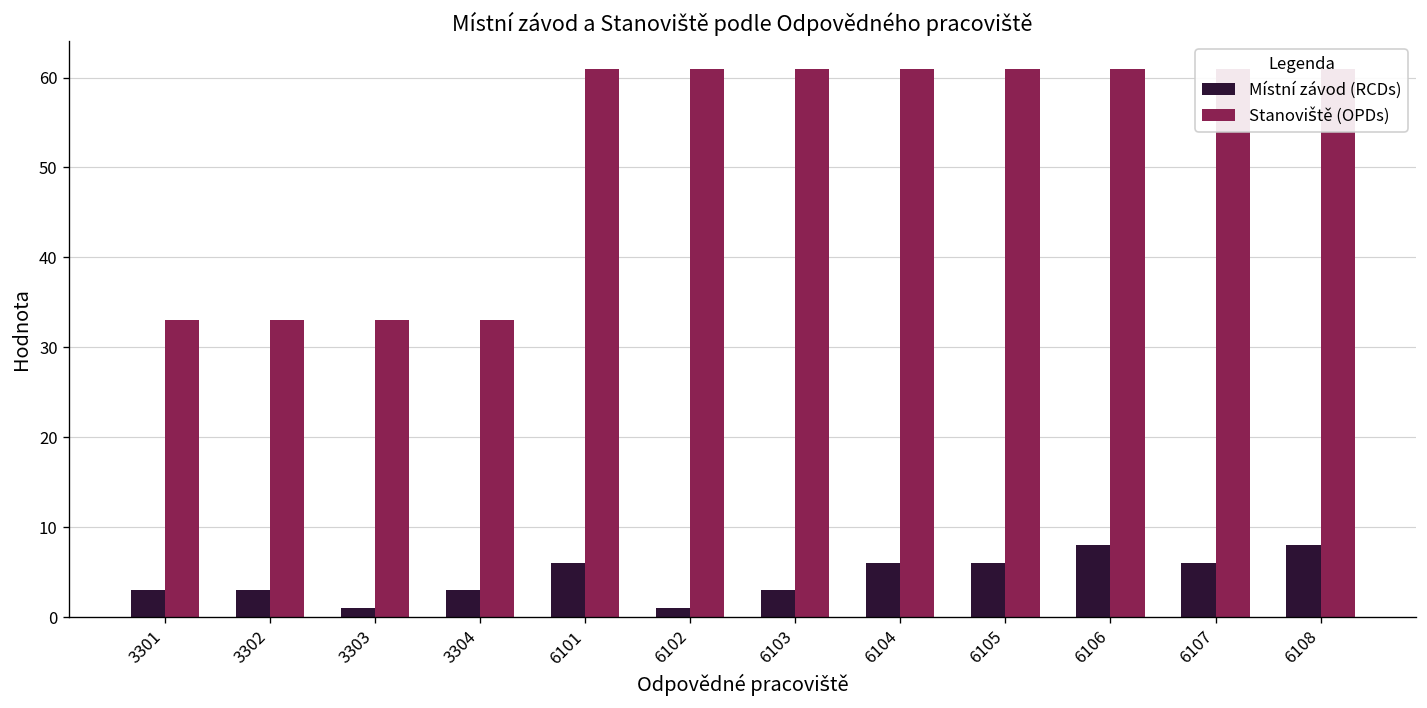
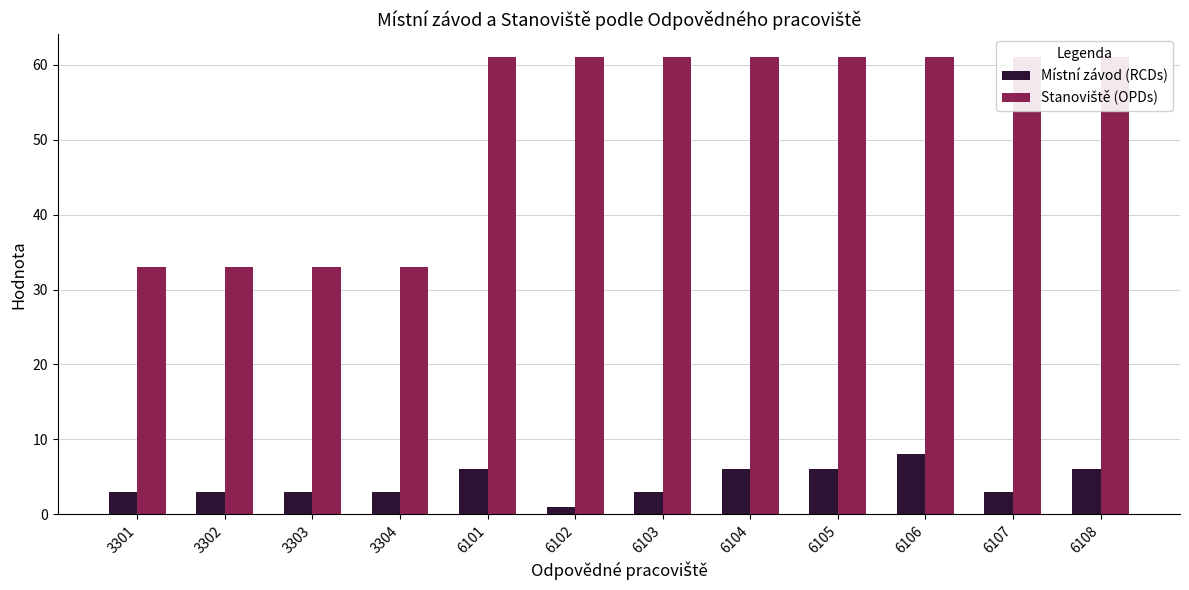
  {
    "Místní závod (RCDs)": {
      "3301": 3,
      "3302": 3,
-     "3303": 1,
+     "3303": 3,
      "3304": 3,
      "6101": 6,
      "6102": 1,
      "6103": 3,
      "6104": 6,
      "6105": 6,
      "6106": 8,
-     "6107": 6,
-     "6108": 8
+     "6107": 3,
+     "6108": 6
    },
    "Stanoviště (OPDs)": {
      "3301": 33,
      "3302": 33,
      "3303": 33,
      "3304": 33,
      "6101": 61,
      "6102": 61,
      "6103": 61,
      "6104": 61,
      "6105": 61,
      "6106": 61
    }
  }
